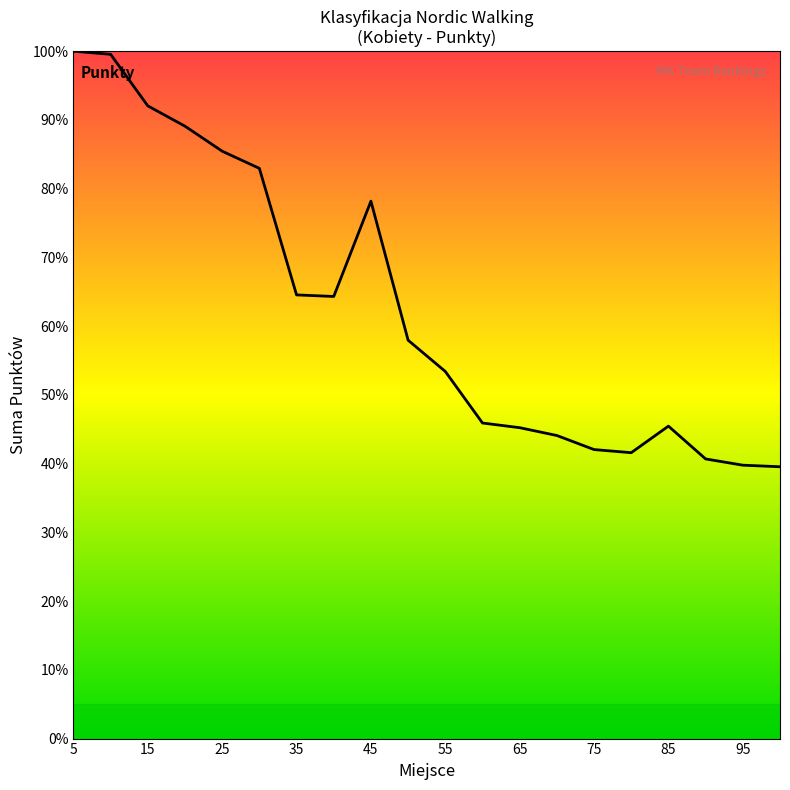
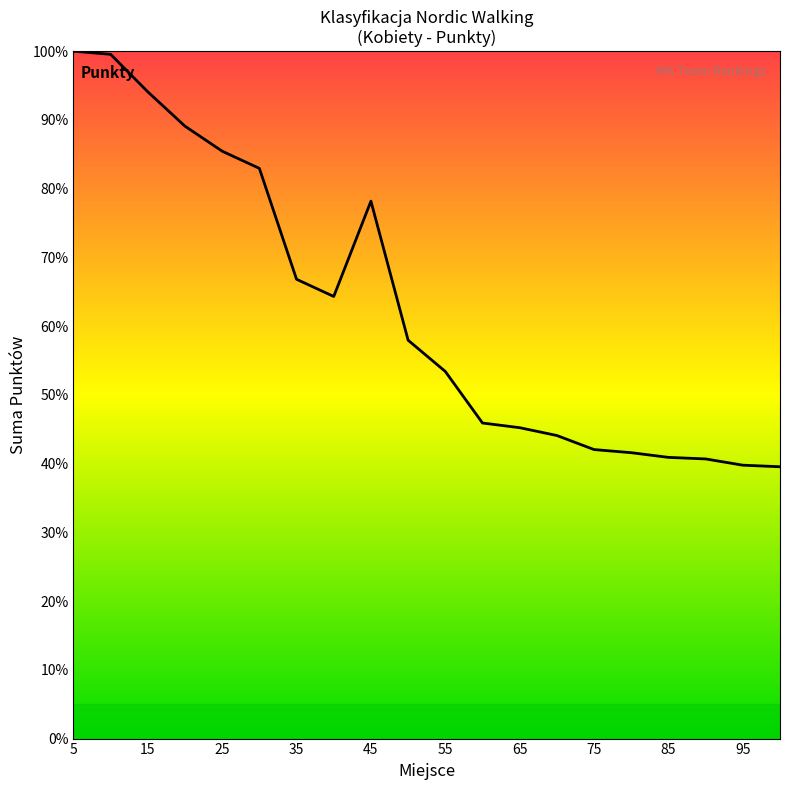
  {
    "5": "100%",
-   "15": "92%",
+   "15": "94%",
    "25": "85%",
-   "35": "65%",
+   "35": "67%",
    "45": "78%",
    "55": "53%",
    "65": "45%",
    "75": "42%",
-   "85": "45%",
+   "85": "41%",
    "95": "40%"
  }
